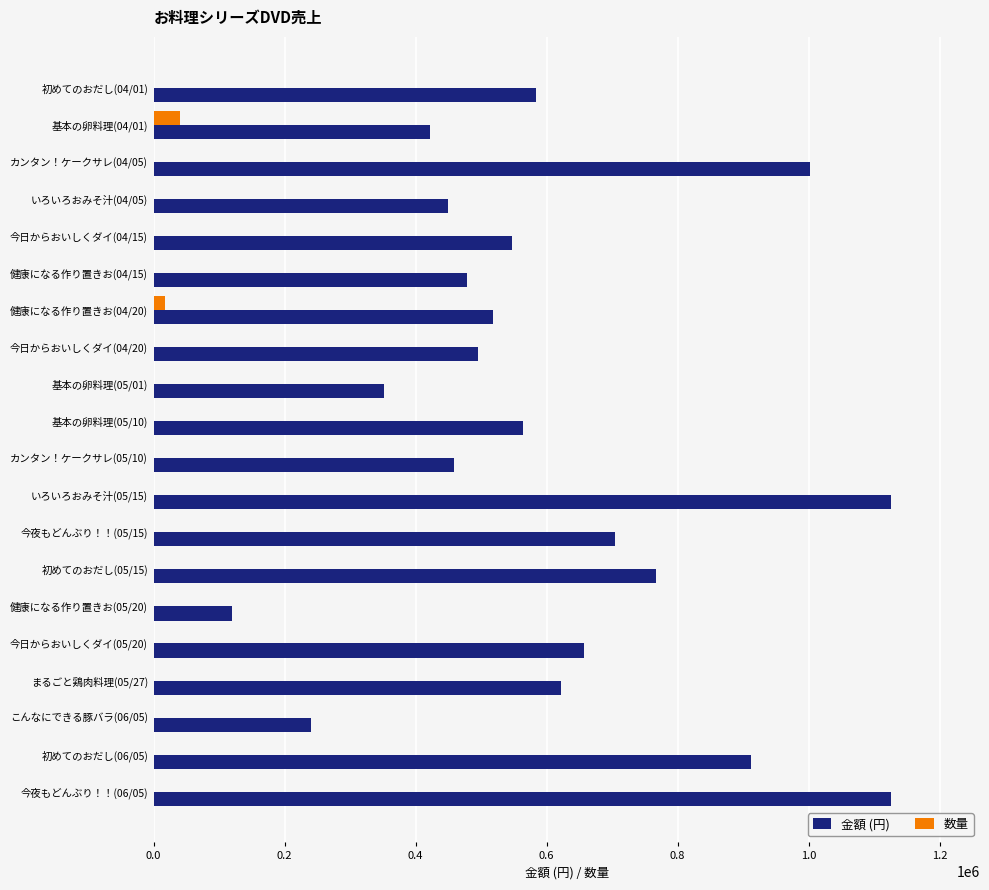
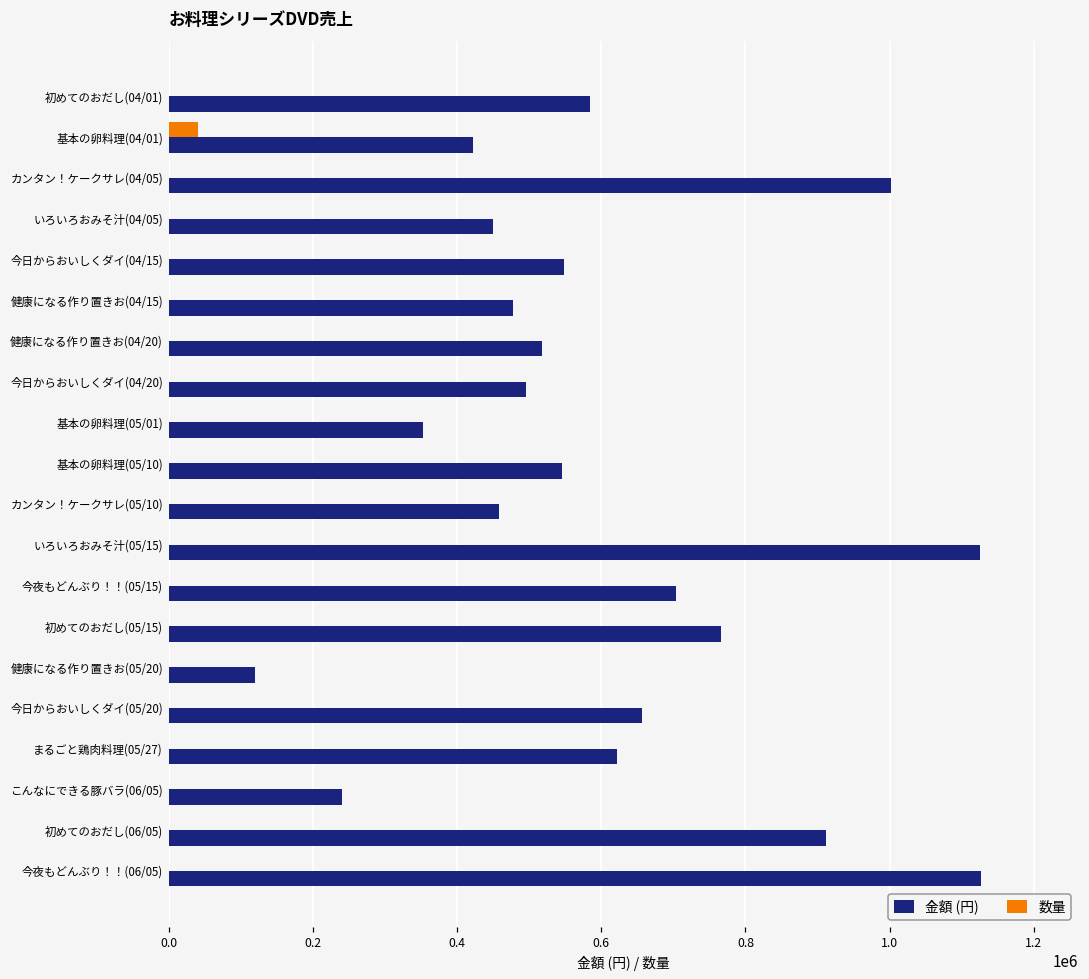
  {
    "金額 (円)": {
      "初めてのおだし(04/01)": 580000,
      "基本の卵料理(04/01)": 420000,
      "カンタン！ケークサレ(04/05)": 1000000,
      "いろいろおみそ汁(04/05)": 450000,
      "今日からおいしくダイ(04/15)": 550000,
      "健康になる作り置きお(04/15)": 480000,
      "健康になる作り置きお(04/20)": 520000,
      "今日からおいしくダイ(04/20)": 490000,
      "基本の卵料理(05/01)": 350000,
-     "基本の卵料理(05/10)": 560000,
+     "基本の卵料理(05/10)": 550000,
      "カンタン！ケークサレ(05/10)": 460000,
      "いろいろおみそ汁(05/15)": 1130000,
      "今夜もどんぶり！！(05/15)": 700000,
      "初めてのおだし(05/15)": 770000,
      "健康になる作り置きお(05/20)": 120000,
      "今日からおいしくダイ(05/20)": 660000,
      "まるごと鶏肉料理(05/27)": 620000,
      "こんなにできる豚バラ(06/05)": 240000,
      "初めてのおだし(06/05)": 910000,
      "今夜もどんぶり！！(06/05)": 1130000
    },
    "数量": {
      "基本の卵料理(04/01)": 40000,
-     "健康になる作り置きお(04/20)": 20000
+     "健康になる作り置きお(04/20)": 0
    }
  }
